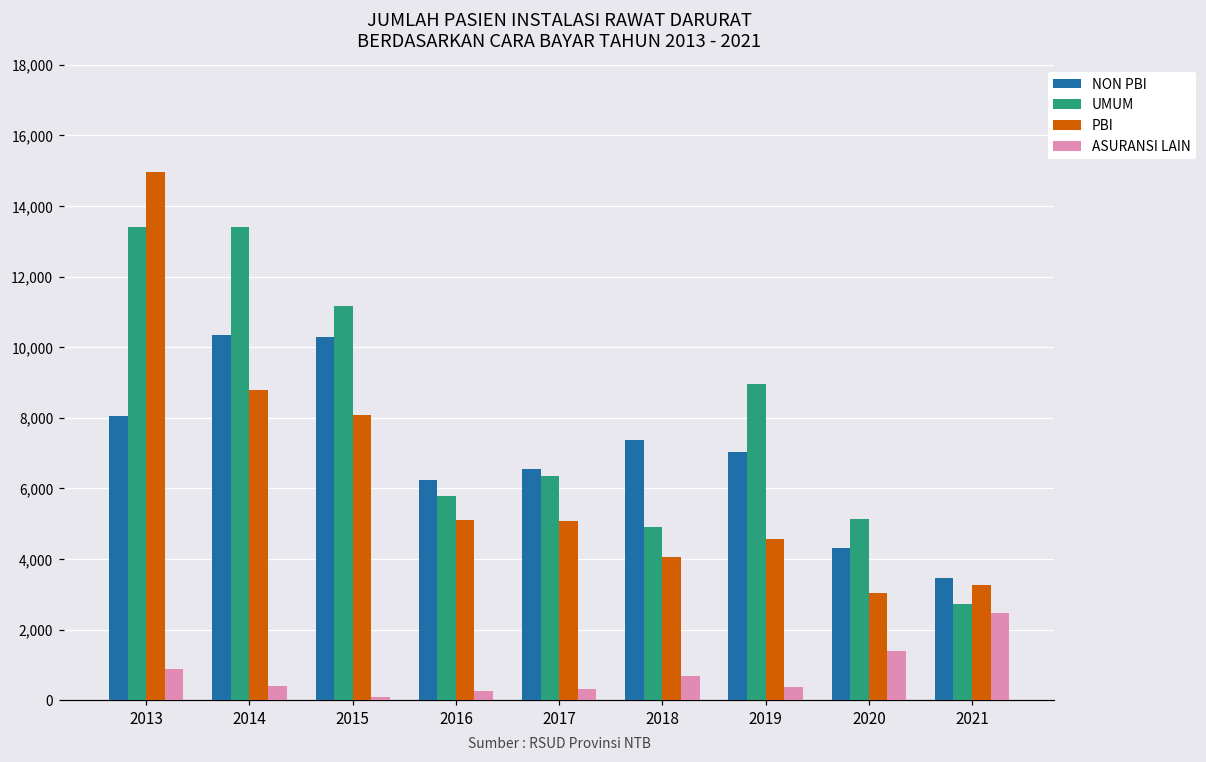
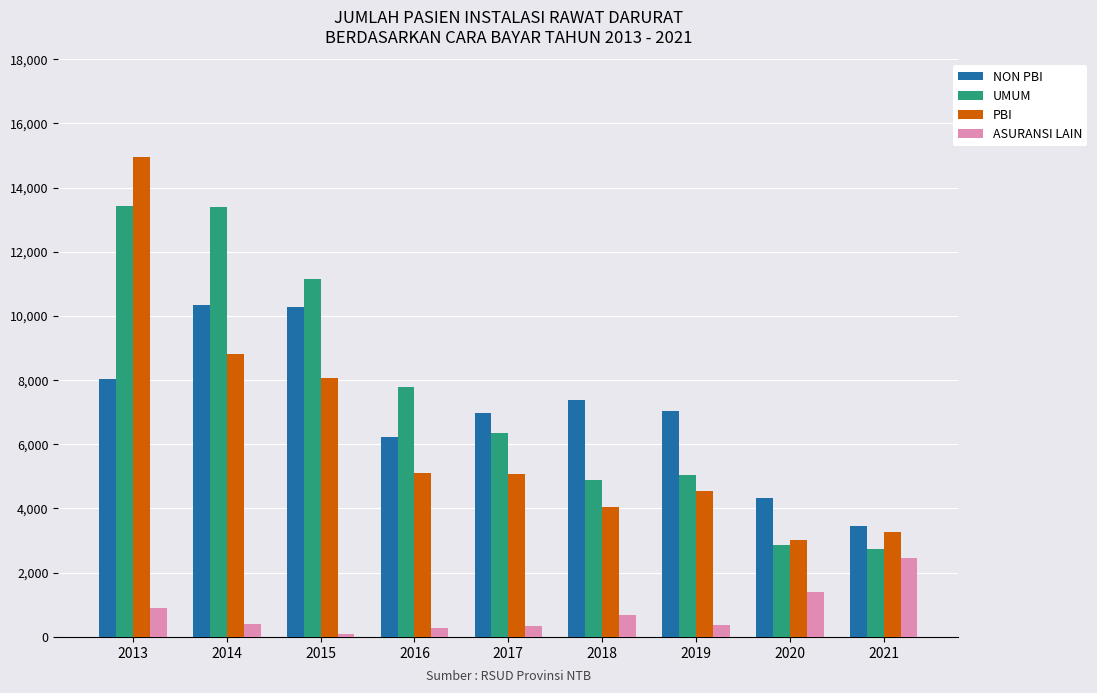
  {
    "NON PBI": {
      "2013": "8,000",
      "2014": "10,400",
      "2015": "10,300",
      "2016": "6,200",
-     "2017": "6,500",
+     "2017": "7,000",
      "2018": "7,400",
      "2019": "7,000",
      "2020": "4,300",
      "2021": "3,500"
    },
    "UMUM": {
      "2013": "13,400",
      "2014": "13,400",
      "2015": "11,200",
-     "2016": "5,800",
+     "2016": "7,800",
      "2017": "6,300",
      "2018": "4,900",
-     "2019": "9,000",
-     "2020": "5,100",
+     "2019": "5,000",
+     "2020": "2,900",
      "2021": "2,700"
    },
    "PBI": {
      "2013": "15,000",
      "2014": "8,800",
      "2015": "8,100",
      "2016": "5,100",
      "2017": "5,100",
      "2018": "4,100",
      "2019": "4,600",
      "2020": "3,000",
      "2021": "3,300"
    },
    "ASURANSI LAIN": {
      "2013": "900",
      "2014": "400",
      "2015": "100",
      "2016": "300",
      "2017": "300",
      "2018": "700",
      "2019": "400",
      "2020": "1,400",
      "2021": "2,500"
    }
  }
